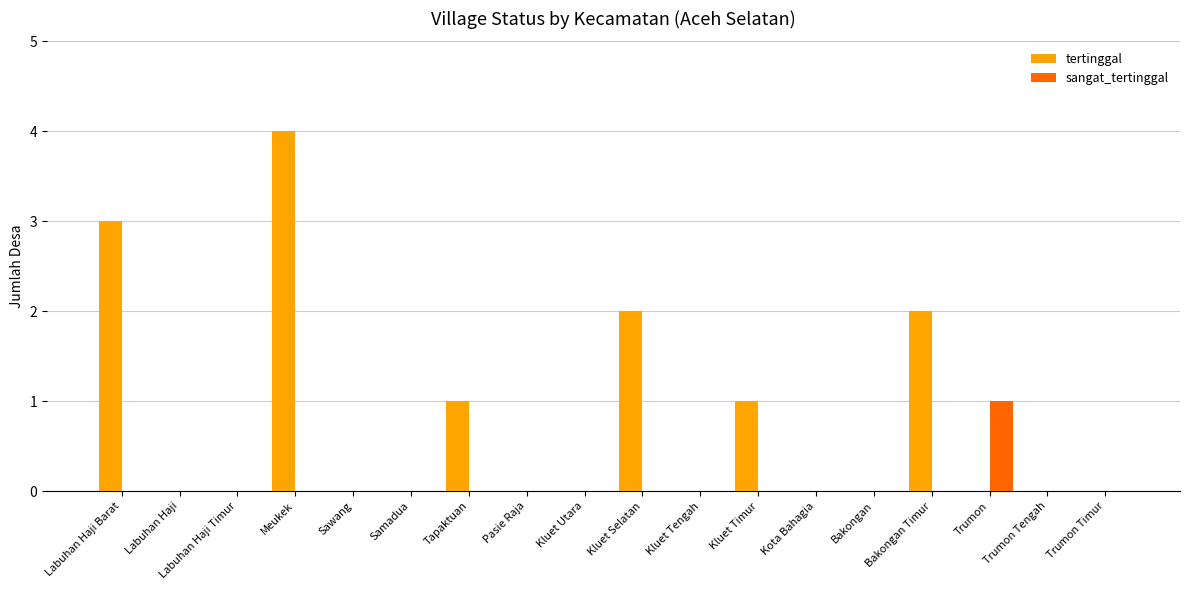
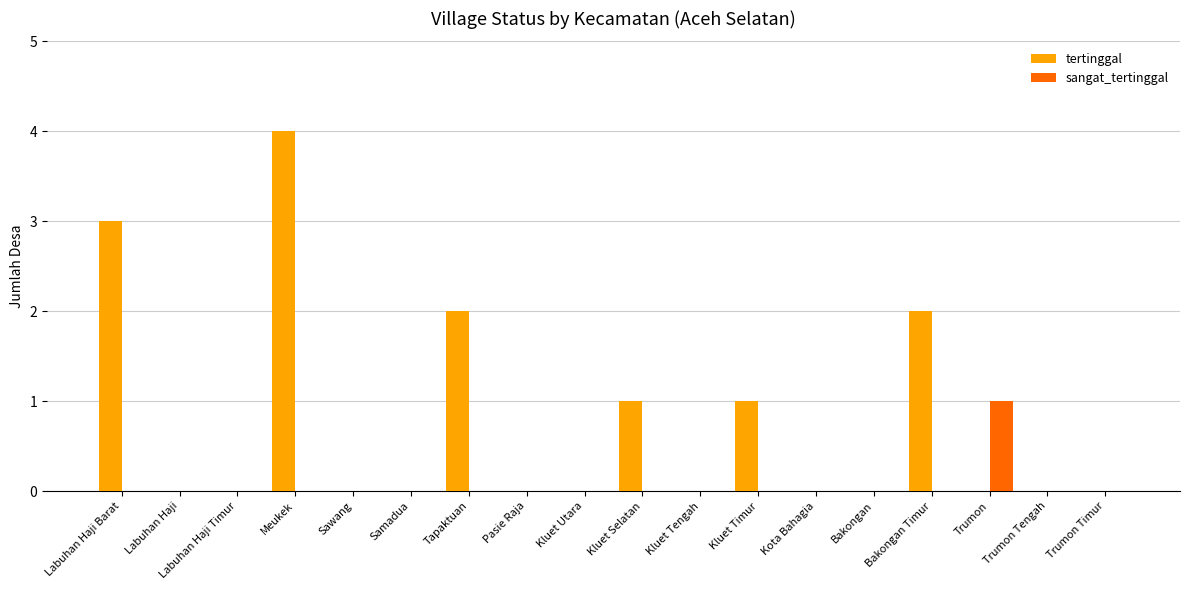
  {
    "tertinggal": {
      "Labuhan Haji Barat": 3,
      "Labuhan Haji": 0,
      "Labuhan Haji Timur": 0,
      "Meukek": 4,
      "Sawang": 0,
      "Samadua": 0,
-     "Tapaktuan": 1,
+     "Tapaktuan": 2,
      "Pasie Raja": 0,
      "Kluet Utara": 0,
-     "Kluet Selatan": 2,
+     "Kluet Selatan": 1,
      "Kluet Tengah": 0,
      "Kluet Timur": 1,
      "Kota Bahagia": 0,
      "Bakongan": 0,
      "Bakongan Timur": 2,
      "Trumon": 0,
      "Trumon Tengah": 0,
      "Trumon Timur": 0
    },
    "sangat_tertinggal": {
      "Labuhan Haji Barat": 0,
      "Labuhan Haji": 0,
      "Labuhan Haji Timur": 0,
      "Meukek": 0,
      "Sawang": 0,
      "Samadua": 0,
      "Tapaktuan": 0,
      "Pasie Raja": 0,
      "Kluet Utara": 0,
      "Kluet Selatan": 0,
      "Kluet Tengah": 0,
      "Kluet Timur": 0,
      "Kota Bahagia": 0,
      "Bakongan": 0,
      "Bakongan Timur": 0,
      "Trumon": 1,
      "Trumon Tengah": 0,
      "Trumon Timur": 0
    }
  }
